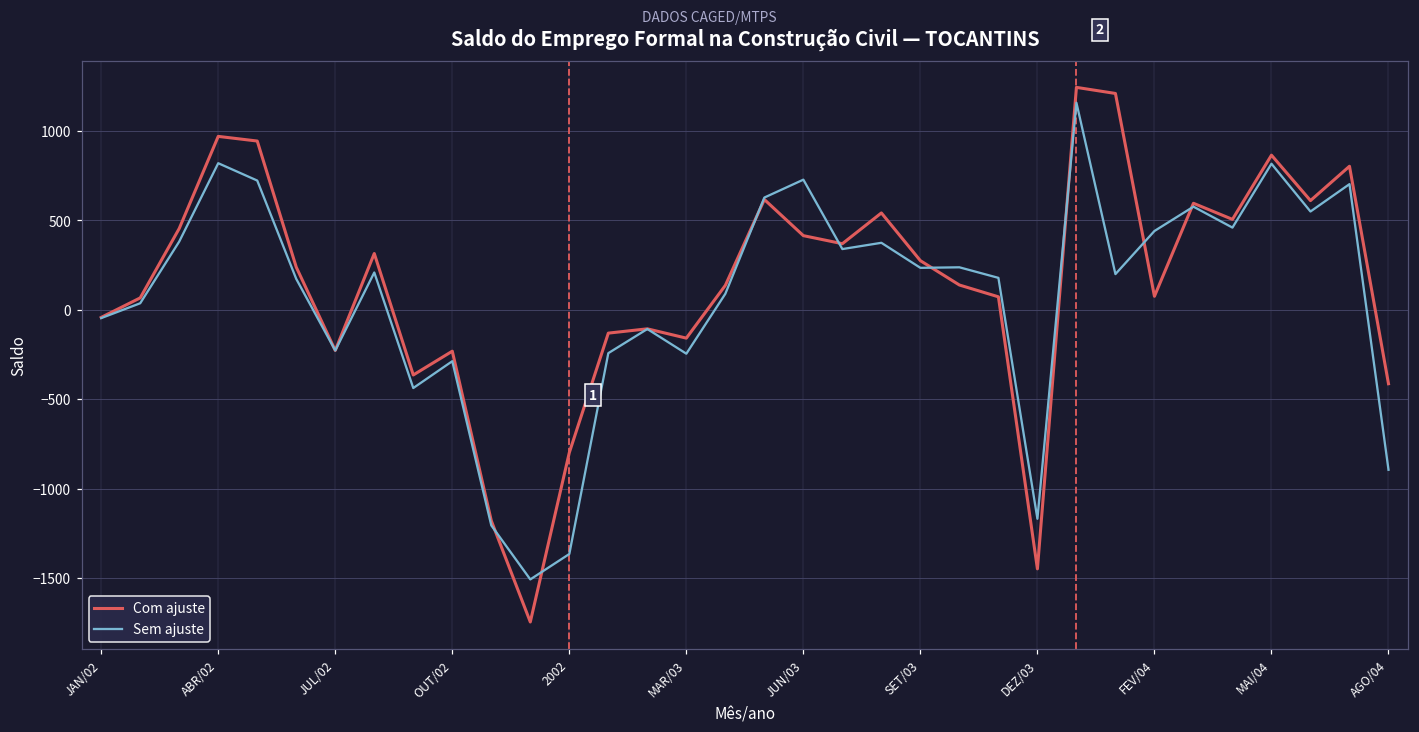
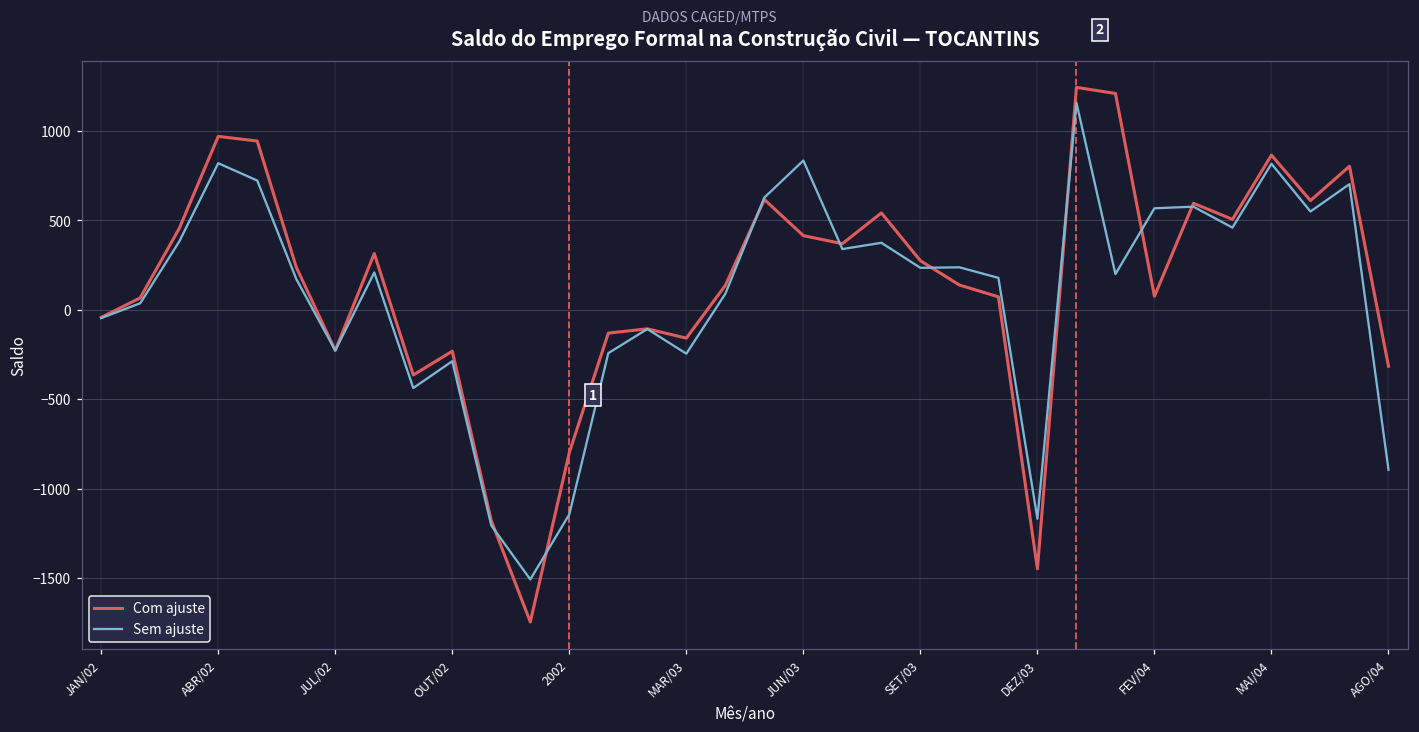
  {
    "Com ajuste": {
      "ABR/02": 970,
      "OUT/02": -230,
      "2002": -800,
      "MAR/03": -160,
      "JUN/03": 420,
      "SET/03": 280,
      "DEZ/03": -1450,
      "FEV/04": 80,
      "MAI/04": 870,
-     "AGO/04": -410
+     "AGO/04": -320
    },
    "Sem ajuste": {
      "ABR/02": 820,
      "OUT/02": -290,
-     "2002": -1370,
+     "2002": -1140,
      "MAR/03": -250,
-     "JUN/03": 730,
+     "JUN/03": 840,
      "SET/03": 240,
      "DEZ/03": -1170,
-     "FEV/04": 440,
+     "FEV/04": 570,
      "MAI/04": 820,
      "AGO/04": -890
    }
  }
